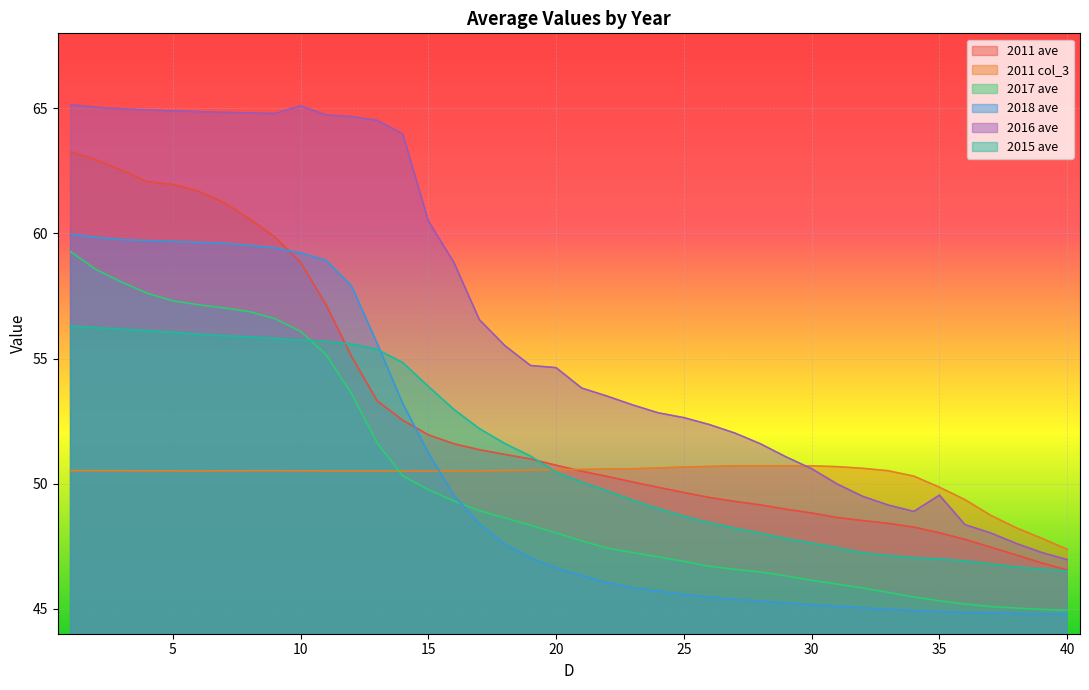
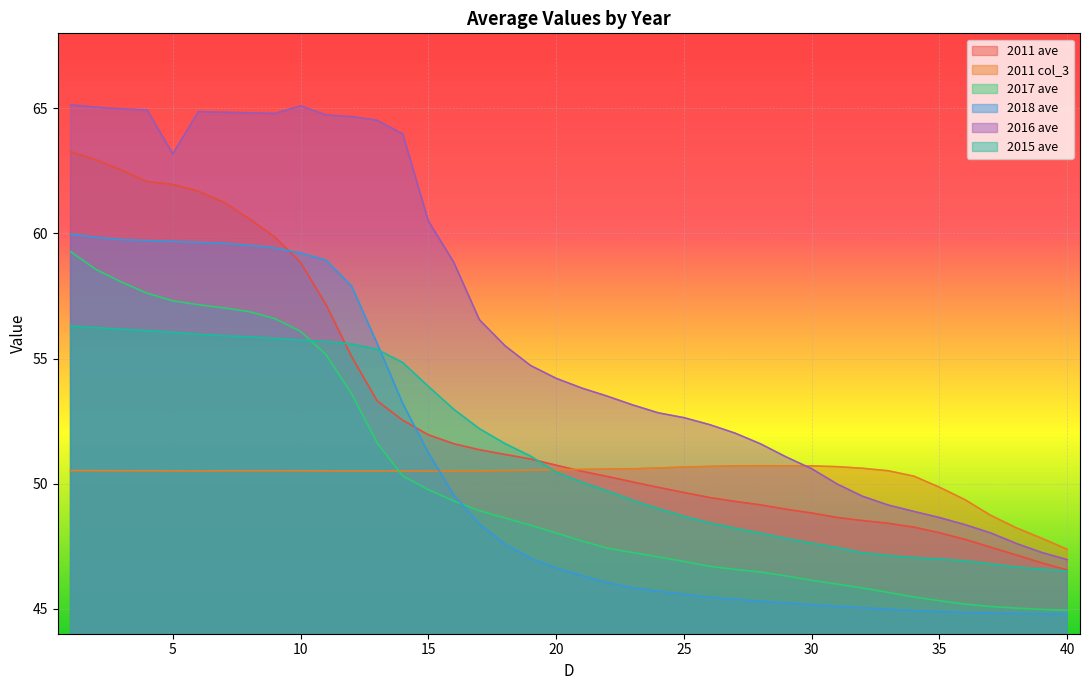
  {
    "2016 ave": {
-     "5": 64.9,
+     "5": 63.2,
      "10": 65.1,
      "15": 60.5,
-     "20": 54.6,
+     "20": 54.2,
      "25": 52.6,
      "30": 50.6,
-     "35": 49.5,
+     "35": 48.6,
      "40": 47.0
    }
  }
